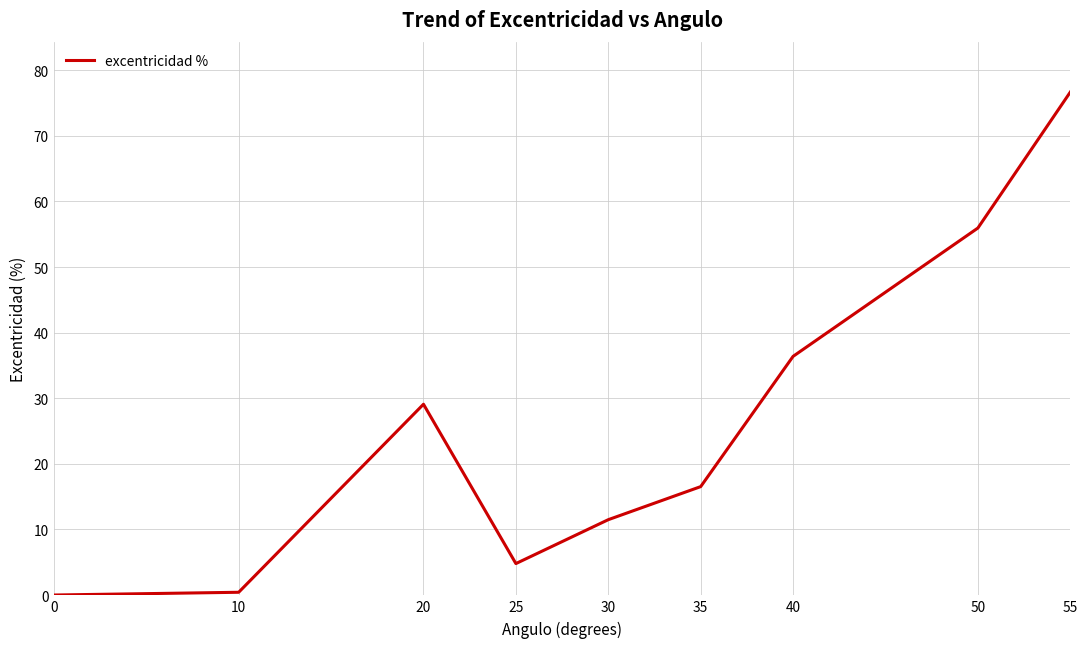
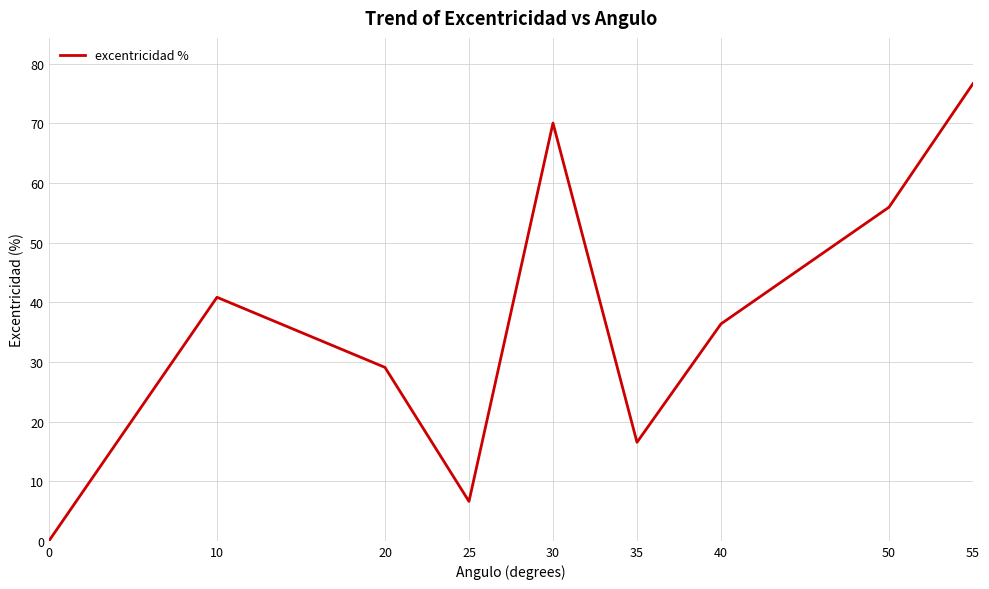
  {
    "0": 0,
-   "10": 0,
+   "10": 41,
    "20": 29,
-   "25": 5,
-   "30": 11,
+   "25": 7,
+   "30": 70,
    "35": 17,
    "40": 36,
    "50": 56,
    "55": 77
  }
